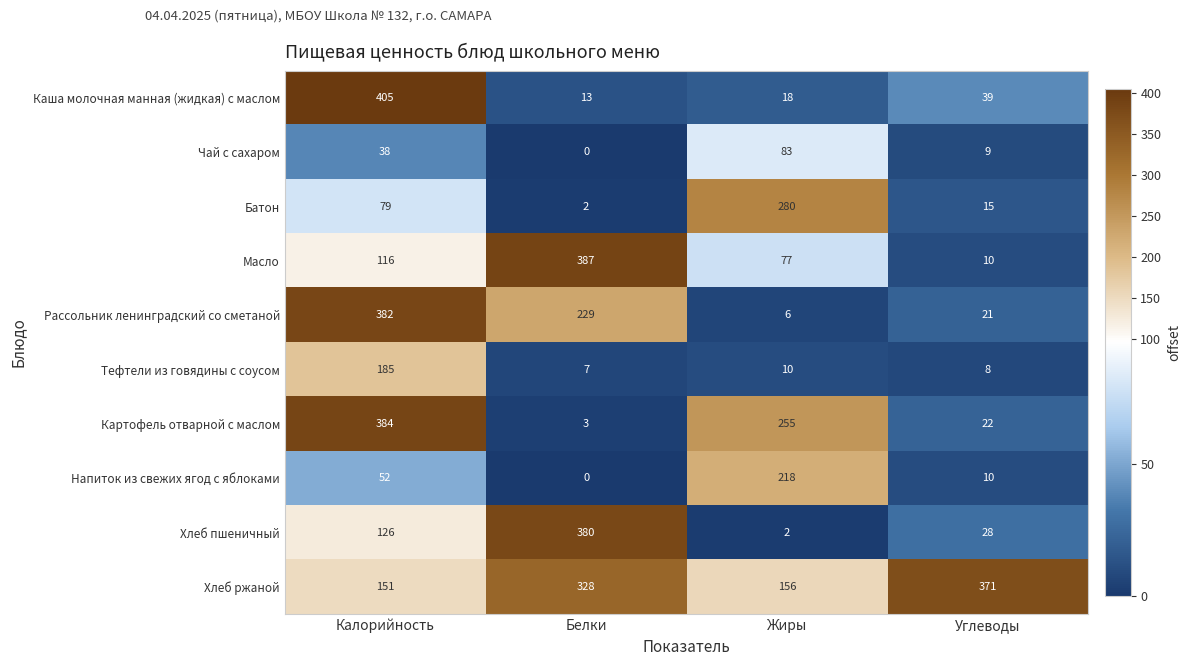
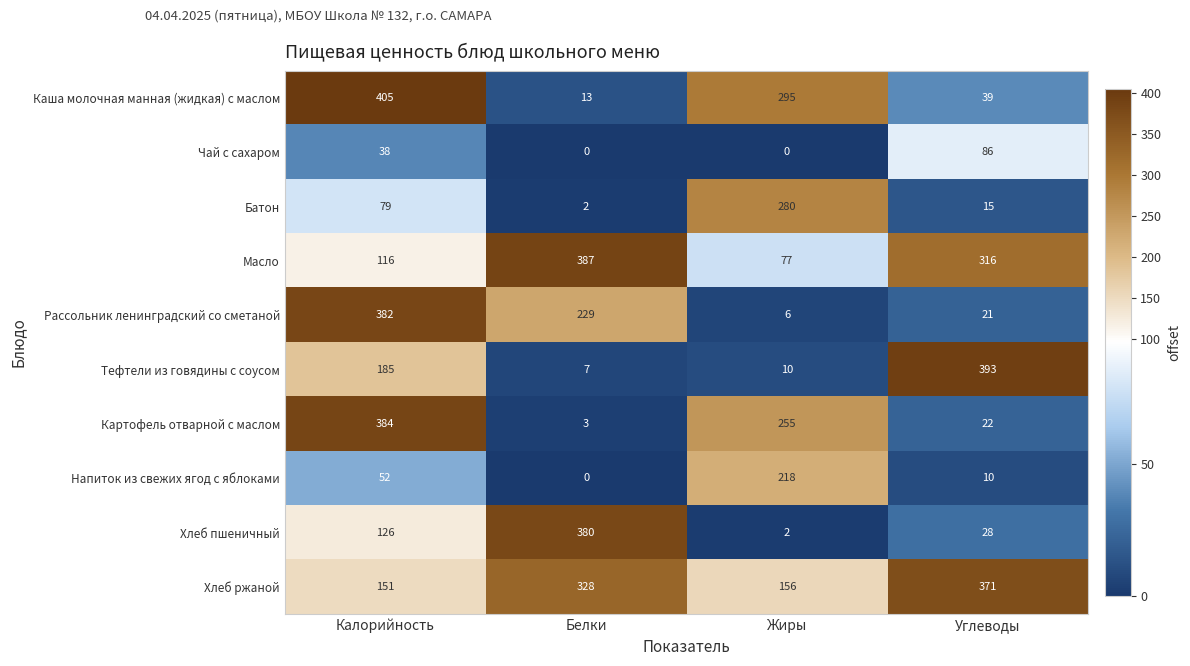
  {
    "Каша молочная манная (жидкая) с маслом": {
      "Калорийность": 405,
      "Белки": 13,
-     "Жиры": 18,
+     "Жиры": 295,
      "Углеводы": 39
    },
    "Чай с сахаром": {
      "Калорийность": 38,
      "Белки": 0,
-     "Жиры": 83,
-     "Углеводы": 9
+     "Жиры": 0,
+     "Углеводы": 86
    },
    "Батон": {
      "Калорийность": 79,
      "Белки": 2,
      "Жиры": 280,
      "Углеводы": 15
    },
    "Масло": {
      "Калорийность": 116,
      "Белки": 387,
      "Жиры": 77,
-     "Углеводы": 10
+     "Углеводы": 316
    },
    "Рассольник ленинградский со сметаной": {
      "Калорийность": 382,
      "Белки": 229,
      "Жиры": 6,
      "Углеводы": 21
    },
    "Тефтели из говядины с соусом": {
      "Калорийность": 185,
      "Белки": 7,
      "Жиры": 10,
-     "Углеводы": 8
+     "Углеводы": 393
    },
    "Картофель отварной с маслом": {
      "Калорийность": 384,
      "Белки": 3,
      "Жиры": 255,
      "Углеводы": 22
    },
    "Напиток из свежих ягод с яблоками": {
      "Калорийность": 52,
      "Белки": 0,
      "Жиры": 218,
      "Углеводы": 10
    },
    "Хлеб пшеничный": {
      "Калорийность": 126,
      "Белки": 380,
      "Жиры": 2,
      "Углеводы": 28
    },
    "Хлеб ржаной": {
      "Калорийность": 151,
      "Белки": 328,
      "Жиры": 156,
      "Углеводы": 371
    }
  }
